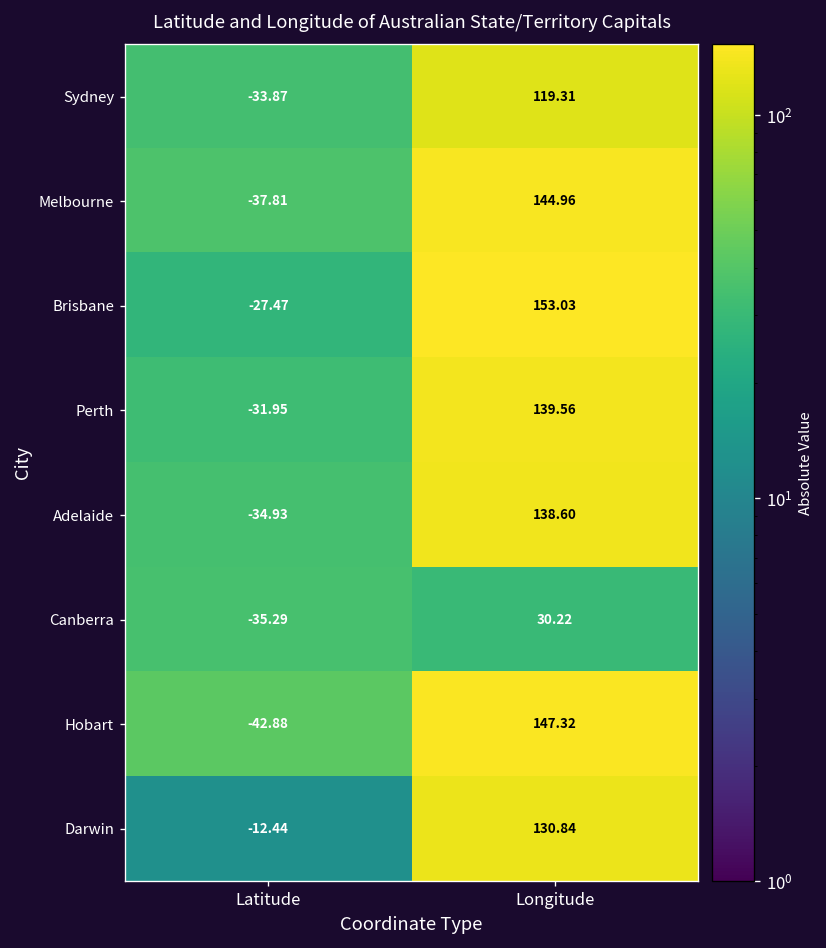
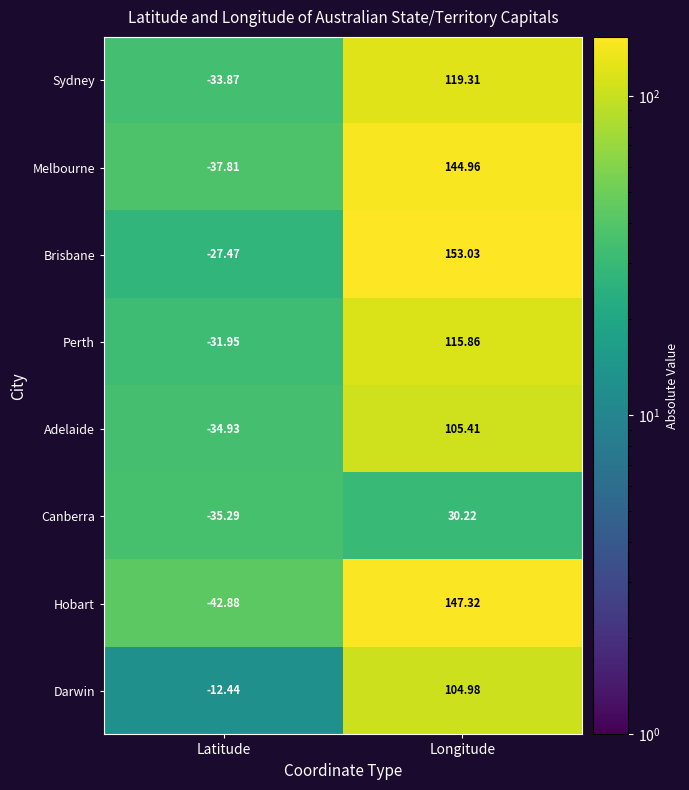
  {
    "Sydney": {
      "Latitude": -33.87,
      "Longitude": 119.31
    },
    "Melbourne": {
      "Latitude": -37.81,
      "Longitude": 144.96
    },
    "Brisbane": {
      "Latitude": -27.47,
      "Longitude": 153.03
    },
    "Perth": {
      "Latitude": -31.95,
-     "Longitude": 139.56
+     "Longitude": 115.86
    },
    "Adelaide": {
      "Latitude": -34.93,
-     "Longitude": 138.60
+     "Longitude": 105.41
    },
    "Canberra": {
      "Latitude": -35.29,
      "Longitude": 30.22
    },
    "Hobart": {
      "Latitude": -42.88,
      "Longitude": 147.32
    },
    "Darwin": {
      "Latitude": -12.44,
-     "Longitude": 130.84
+     "Longitude": 104.98
    }
  }
